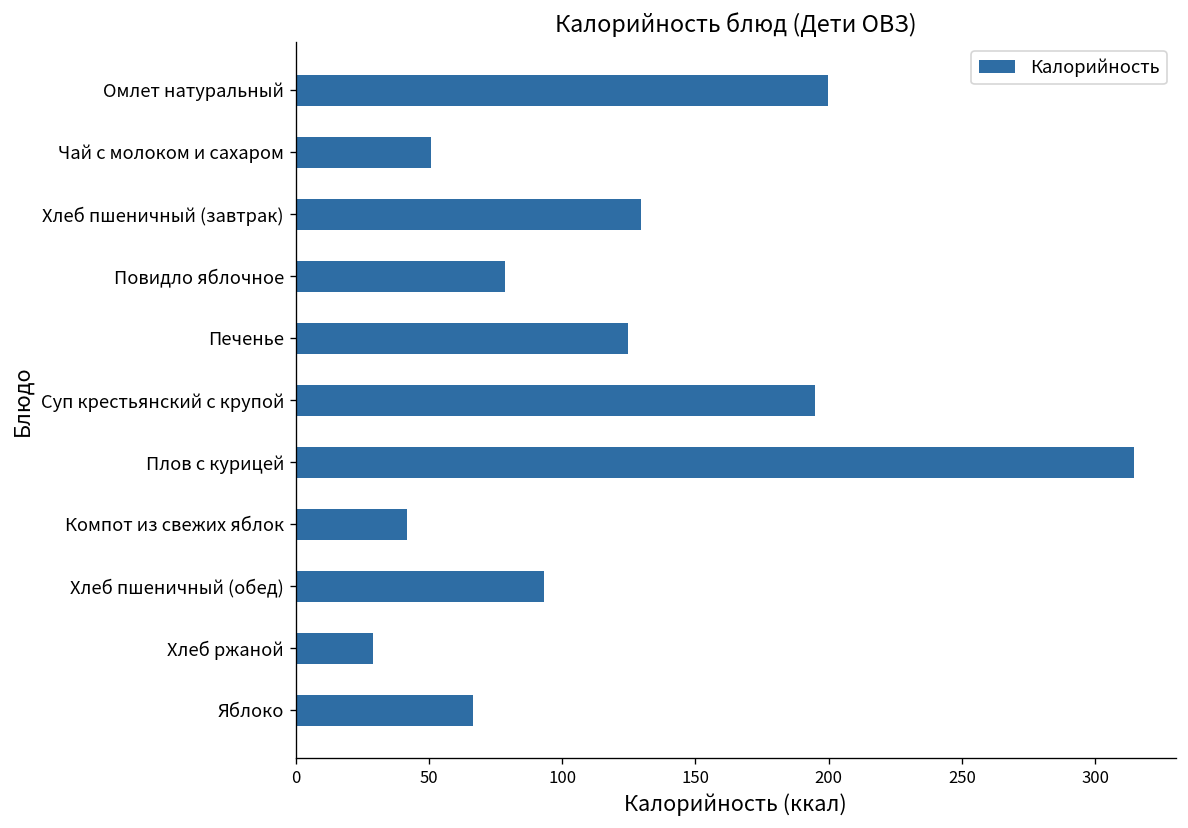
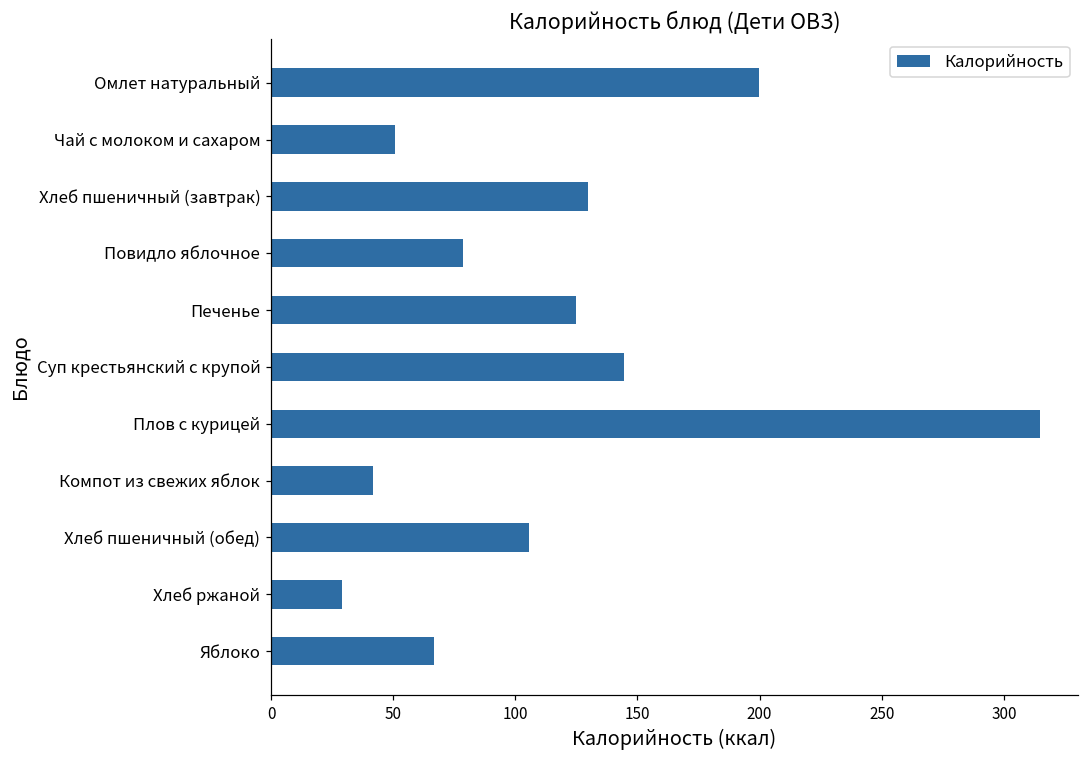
  {
    "Омлет натуральный": 200,
    "Чай с молоком и сахаром": 51,
    "Хлеб пшеничный (завтрак)": 130,
    "Повидло яблочное": 79,
    "Печенье": 125,
-   "Суп крестьянский с крупой": 195,
+   "Суп крестьянский с крупой": 145,
    "Плов с курицей": 315,
    "Компот из свежих яблок": 42,
-   "Хлеб пшеничный (обед)": 93,
+   "Хлеб пшеничный (обед)": 106,
    "Хлеб ржаной": 29,
    "Яблоко": 67
  }
